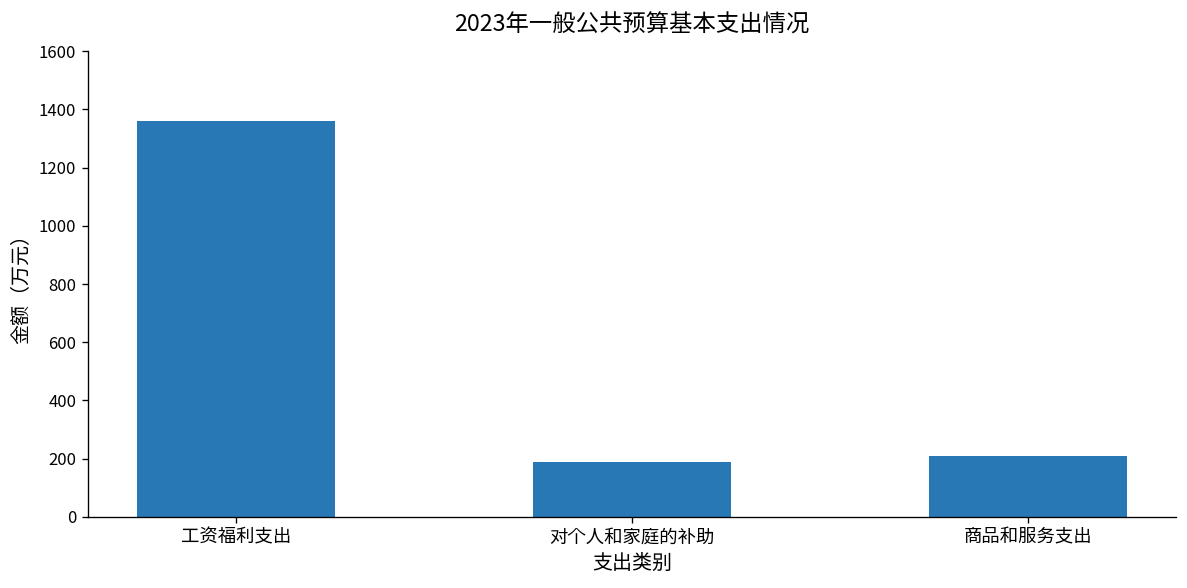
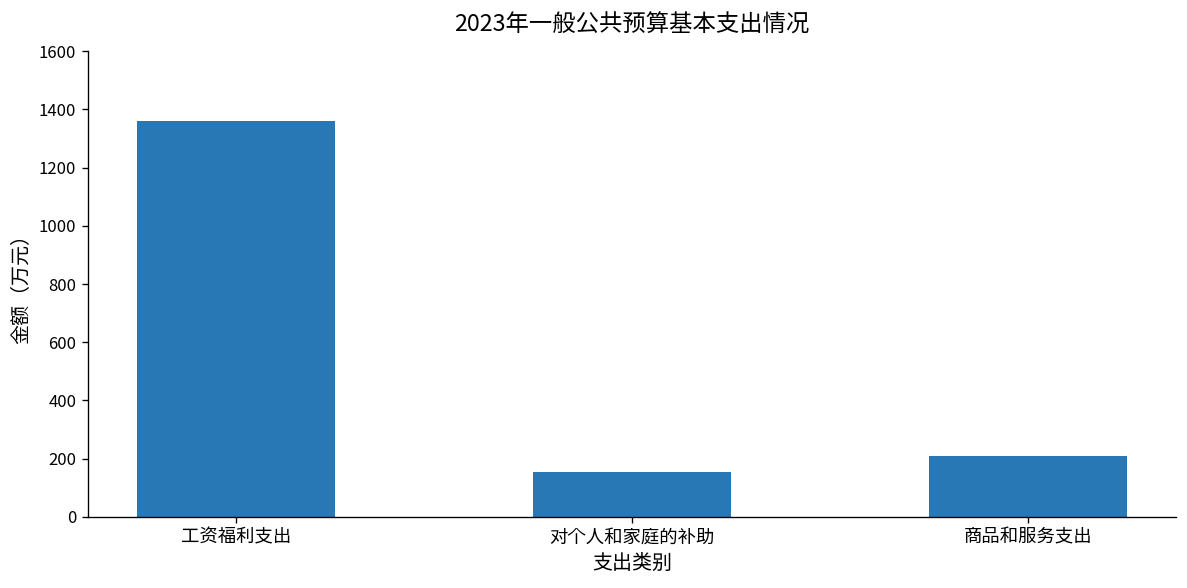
  {
    "工资福利支出": 1360,
-   "对个人和家庭的补助": 190,
+   "对个人和家庭的补助": 150,
    "商品和服务支出": 210
  }
